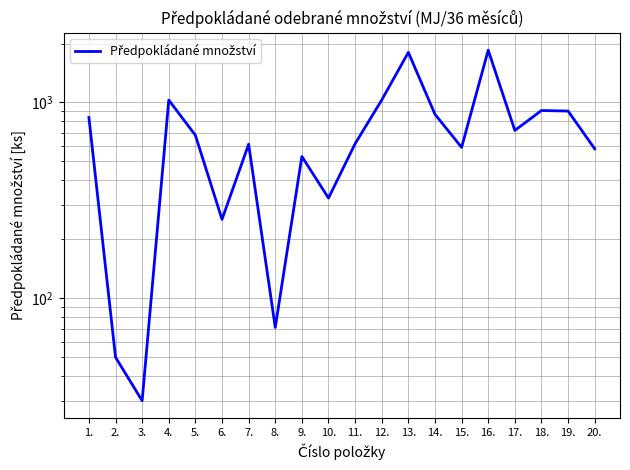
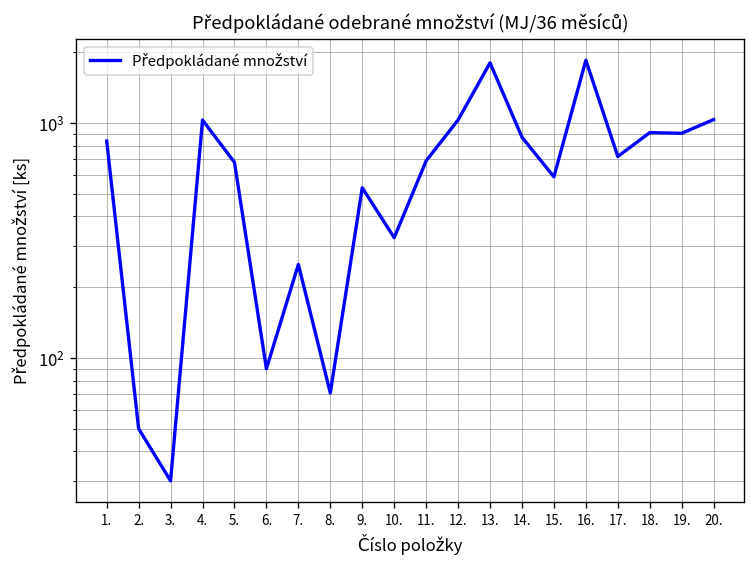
  {
    "1.": 840,
    "2.": 50,
    "3.": 30,
    "4.": 1000,
    "5.": 680,
-   "6.": 250,
-   "7.": 610,
+   "6.": 90,
+   "7.": 250,
    "8.": 71,
    "9.": 530,
    "10.": 330,
-   "11.": 620,
+   "11.": 690,
    "12.": 1000,
    "13.": 1800,
    "14.": 900,
    "15.": 590,
    "16.": 1900,
    "17.": 720,
    "18.": 900,
    "19.": 900,
-   "20.": 580
+   "20.": 1000
  }
